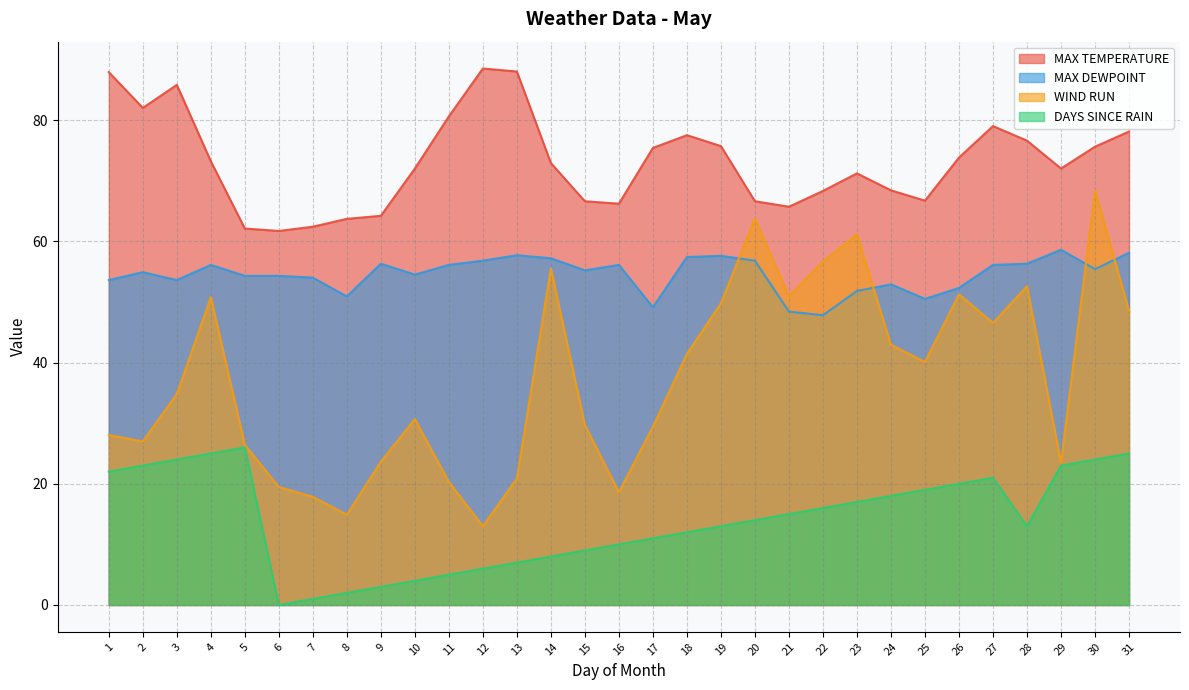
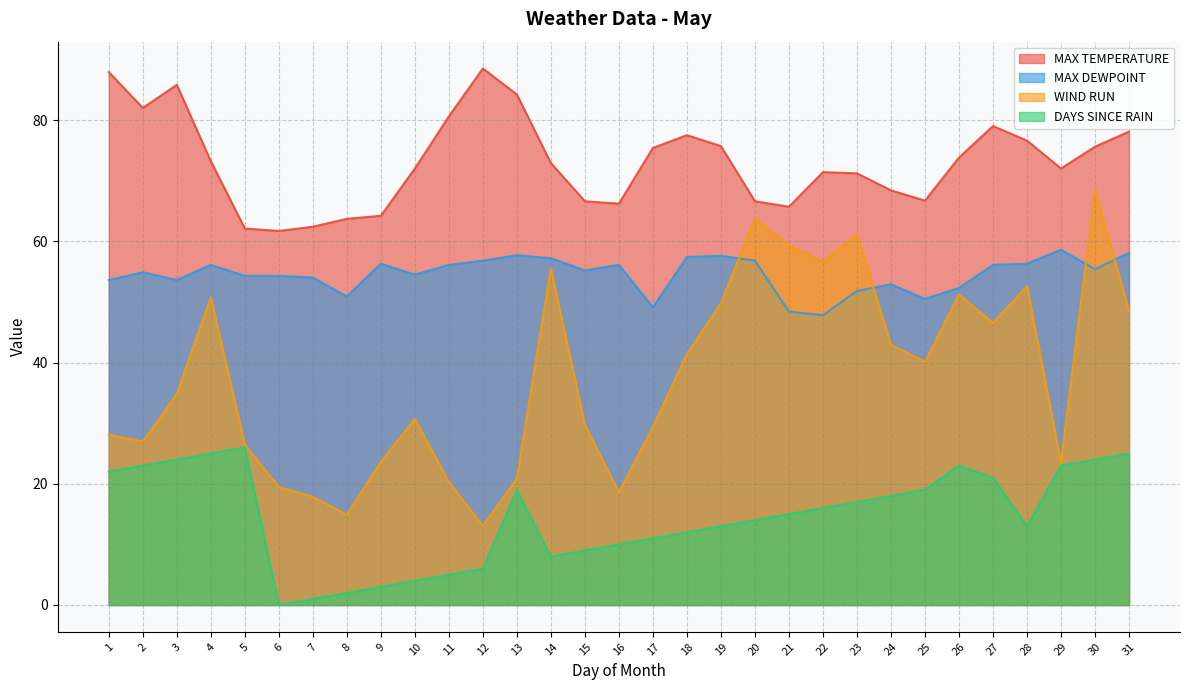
  {
    "MAX TEMPERATURE": {
      "1": 88,
      "2": 82,
      "3": 86,
      "4": 73,
      "5": 62,
      "6": 62,
      "7": 62,
      "8": 64,
      "9": 64,
      "10": 72,
      "11": 81,
      "12": 89,
-     "13": 88,
+     "13": 84,
      "14": 73,
      "15": 67,
      "16": 66,
      "17": 75,
      "18": 78,
      "19": 76,
      "20": 67,
      "21": 66,
-     "22": 68,
+     "22": 71,
      "23": 71,
      "24": 68,
      "25": 67,
      "26": 74,
      "27": 79,
      "28": 77,
      "29": 72,
      "30": 76,
      "31": 78
    },
    "MAX DEWPOINT": {
      "1": 54,
      "2": 55,
      "3": 54,
      "4": 56,
      "5": 54,
      "6": 54,
      "7": 54,
      "8": 51,
      "9": 56,
      "10": 55,
      "11": 56,
      "12": 57,
      "13": 58,
      "14": 57,
      "15": 55,
      "16": 56,
      "17": 49,
      "18": 57,
      "19": 58,
      "20": 57,
      "21": 48,
      "22": 48,
      "23": 52,
      "24": 53,
      "25": 51,
      "26": 52,
      "27": 56,
      "28": 56,
      "29": 59,
      "30": 55,
      "31": 58
    },
    "WIND RUN": {
      "1": 28,
      "2": 27,
      "3": 35,
      "4": 51,
      "5": 26,
      "6": 19,
      "7": 18,
      "8": 15,
      "9": 24,
      "10": 31,
      "11": 20,
      "12": 13,
      "13": 21,
      "14": 56,
      "15": 30,
      "16": 19,
      "17": 29,
      "18": 41,
      "19": 50,
      "20": 64,
-     "21": 51,
+     "21": 59,
      "22": 57,
      "23": 61,
      "24": 43,
      "25": 40,
      "26": 51,
      "27": 47,
      "28": 53,
      "29": 23,
      "30": 68,
      "31": 49
    },
    "DAYS SINCE RAIN": {
      "1": 22,
      "2": 23,
      "3": 24,
      "4": 25,
      "5": 26,
      "6": 0,
      "7": 1,
      "8": 2,
      "9": 3,
      "10": 4,
      "11": 5,
      "12": 6,
-     "13": 7,
+     "13": 19,
      "14": 8,
      "15": 9,
      "16": 10,
      "17": 11,
      "18": 12,
      "19": 13,
      "20": 14,
      "21": 15,
      "22": 16,
      "23": 17,
      "24": 18,
      "25": 19,
-     "26": 20,
+     "26": 23,
      "27": 21,
      "28": 13,
      "29": 23,
      "30": 24,
      "31": 25
    }
  }
